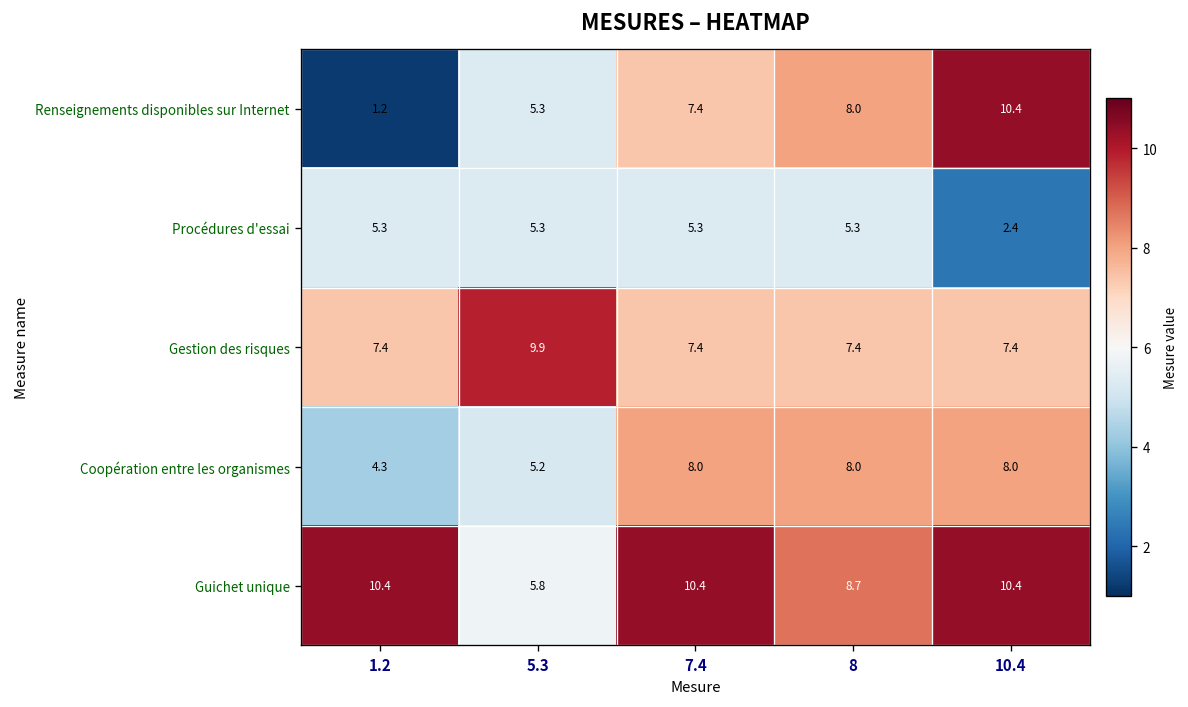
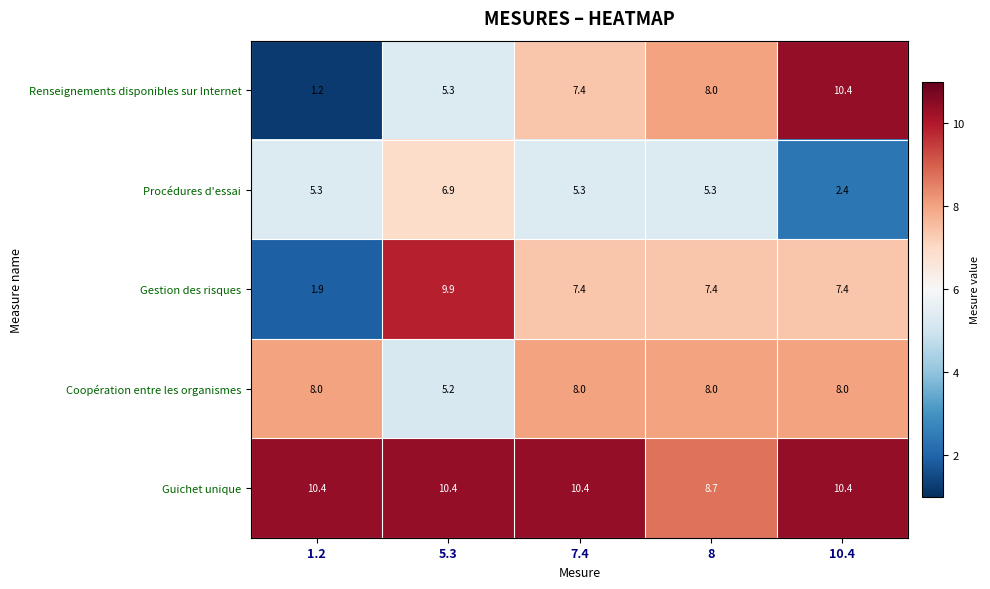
  {
    "Renseignements disponibles sur Internet": {
      "1.2": 1.2,
      "5.3": 5.3,
      "7.4": 7.4,
      "8": 8.0,
      "10.4": 10.4
    },
    "Procédures d'essai": {
      "1.2": 5.3,
-     "5.3": 5.3,
+     "5.3": 6.9,
      "7.4": 5.3,
      "8": 5.3,
      "10.4": 2.4
    },
    "Gestion des risques": {
-     "1.2": 7.4,
+     "1.2": 1.9,
      "5.3": 9.9,
      "7.4": 7.4,
      "8": 7.4,
      "10.4": 7.4
    },
    "Coopération entre les organismes": {
-     "1.2": 4.3,
+     "1.2": 8.0,
      "5.3": 5.2,
      "7.4": 8.0,
      "8": 8.0,
      "10.4": 8.0
    },
    "Guichet unique": {
      "1.2": 10.4,
-     "5.3": 5.8,
+     "5.3": 10.4,
      "7.4": 10.4,
      "8": 8.7,
      "10.4": 10.4
    }
  }
